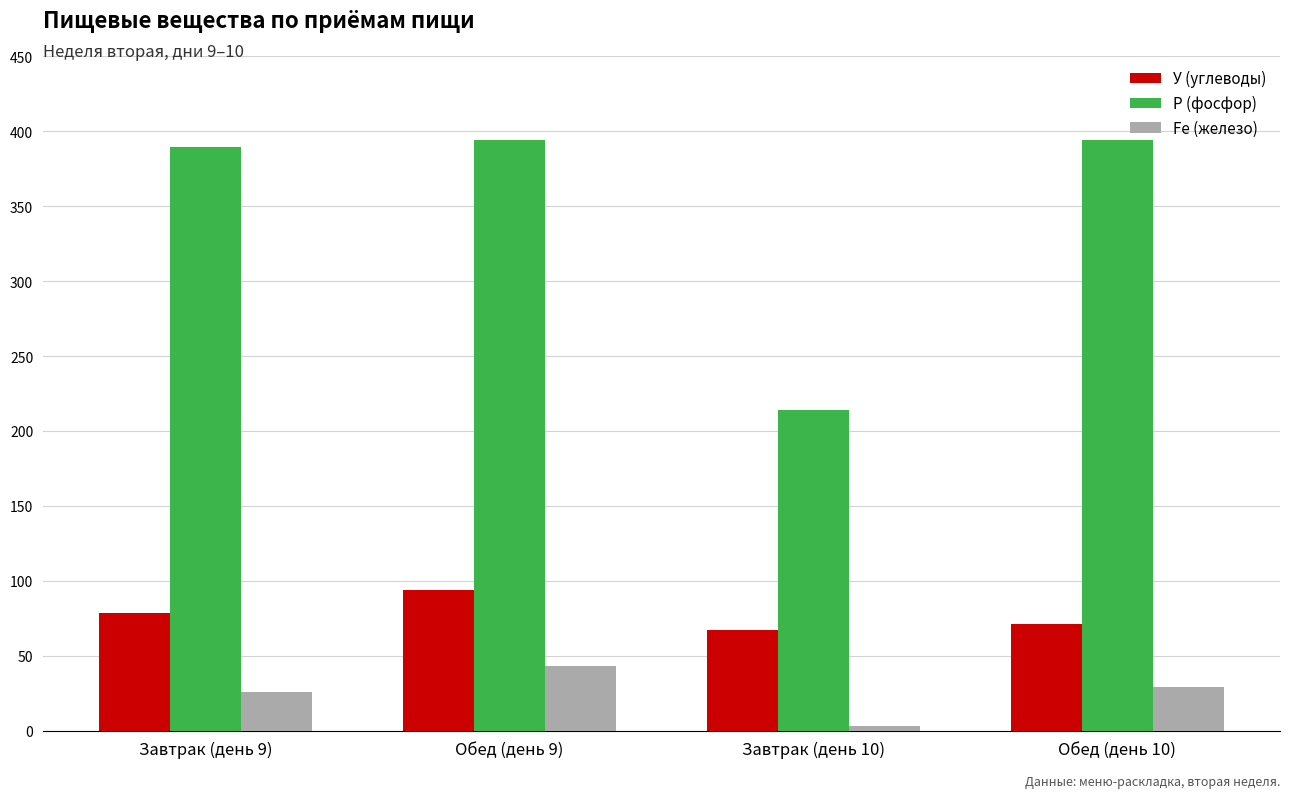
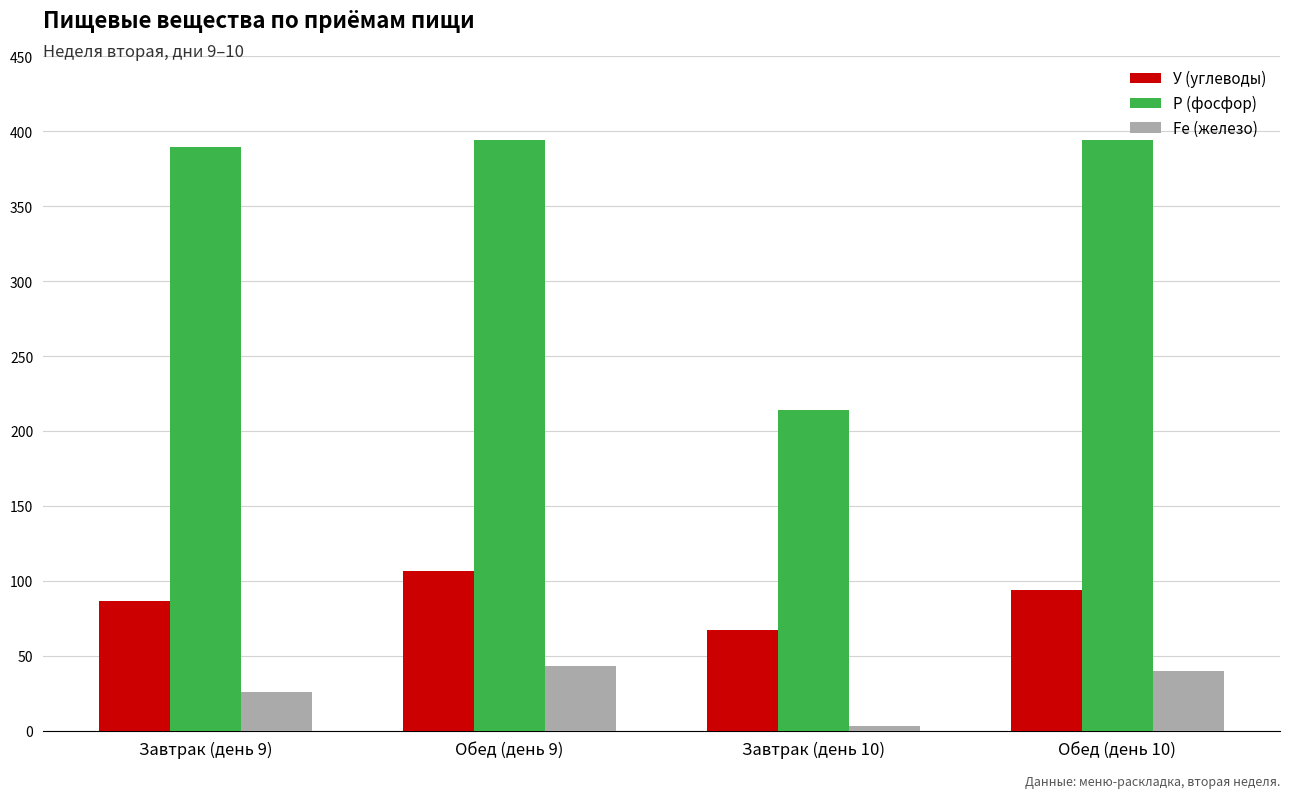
  {
    "У (углеводы)": {
-     "Завтрак (день 9)": 79,
-     "Обед (день 9)": 94,
+     "Завтрак (день 9)": 87,
+     "Обед (день 9)": 107,
      "Завтрак (день 10)": 68,
-     "Обед (день 10)": 71
+     "Обед (день 10)": 94
    },
    "Р (фосфор)": {
      "Завтрак (день 9)": 389,
      "Обед (день 9)": 394,
      "Завтрак (день 10)": 214,
      "Обед (день 10)": 394
    },
    "Fe (железо)": {
      "Завтрак (день 9)": 26,
      "Обед (день 9)": 44,
      "Завтрак (день 10)": 4,
-     "Обед (день 10)": 30
+     "Обед (день 10)": 40
    }
  }
